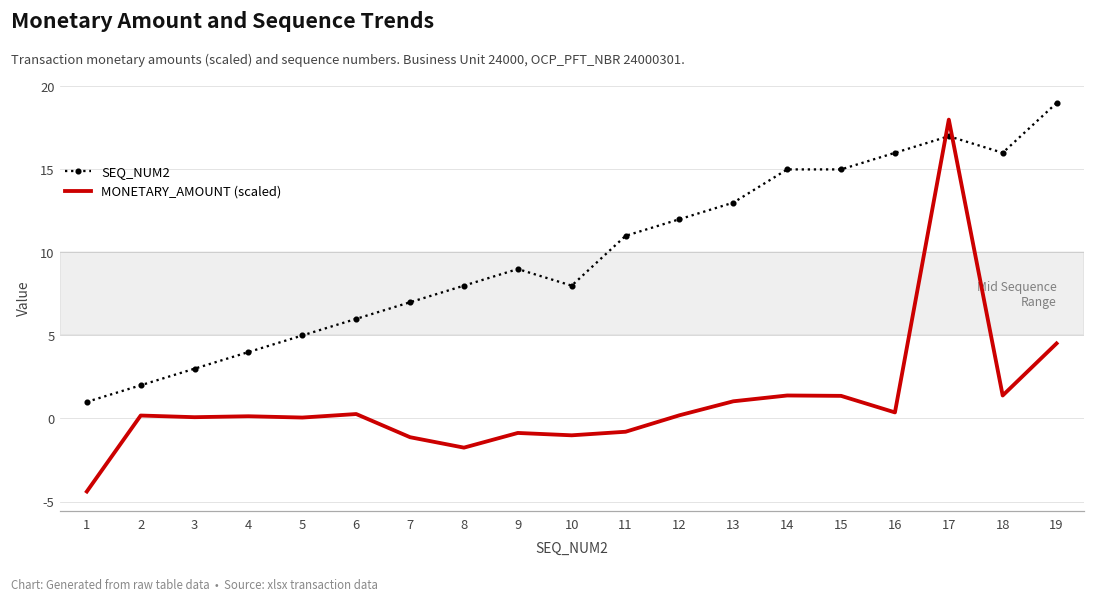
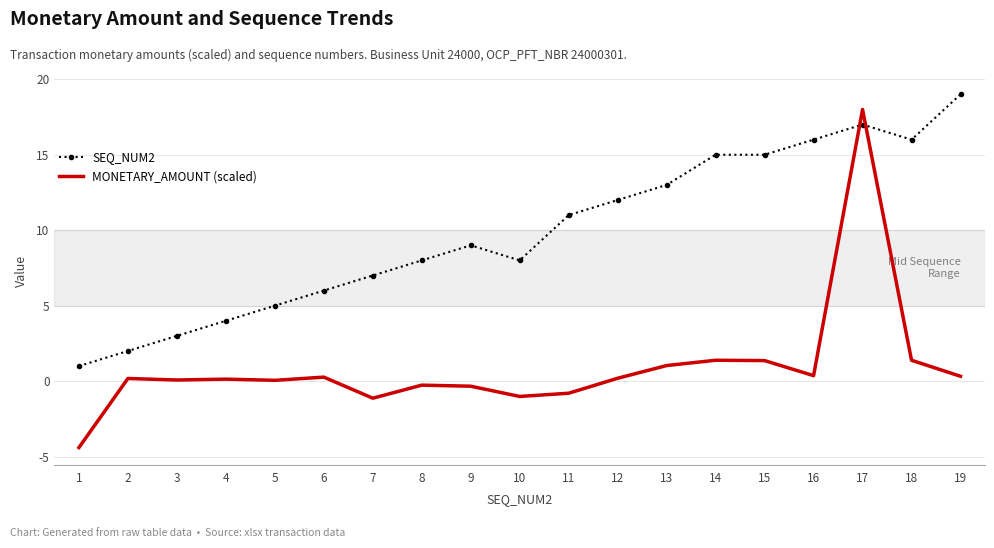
  {
    "SEQ_NUM2": {
      "1": 1.0,
      "2": 2.0,
      "3": 3.0,
      "4": 4.0,
      "5": 5.0,
      "6": 6.0,
      "7": 7.0,
      "8": 8.0,
      "9": 9.0,
      "10": 8.0,
      "11": 11.0,
      "12": 12.0,
      "13": 13.0,
      "14": 15.0,
      "15": 15.0,
      "16": 16.0,
      "17": 17.0,
      "18": 16.0,
      "19": 19.0
    },
    "MONETARY_AMOUNT (scaled)": {
      "1": -4.4,
      "2": 0.2,
      "3": 0.1,
      "4": 0.1,
      "5": 0.1,
      "6": 0.3,
      "7": -1.1,
-     "8": -1.8,
-     "9": -0.9,
+     "8": -0.3,
+     "9": -0.3,
      "10": -1.0,
      "11": -0.8,
      "12": 0.2,
      "13": 1.0,
      "14": 1.4,
      "15": 1.4,
      "16": 0.4,
      "17": 18.0,
      "18": 1.4,
-     "19": 4.5
+     "19": 0.3
    }
  }
